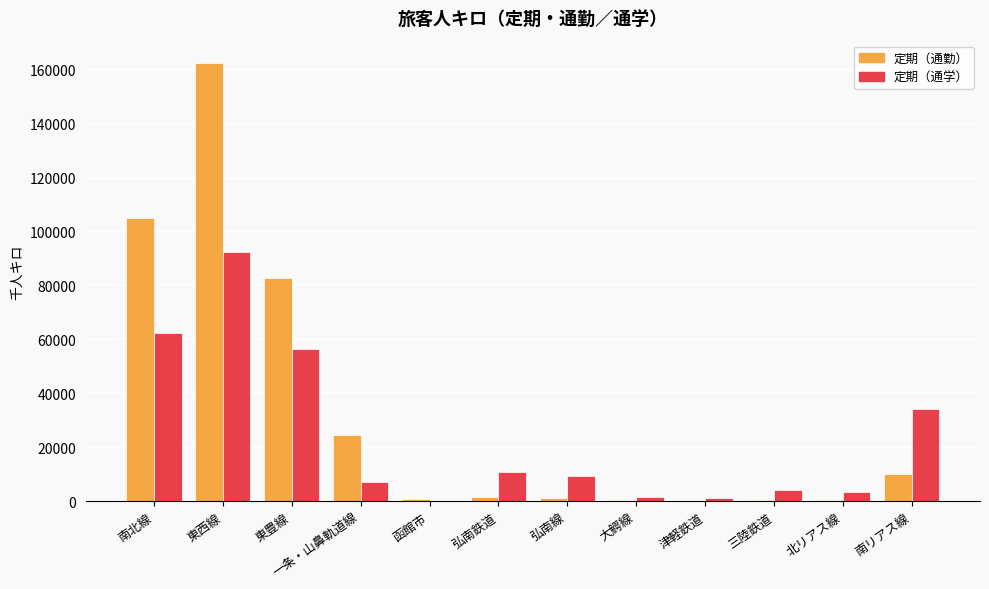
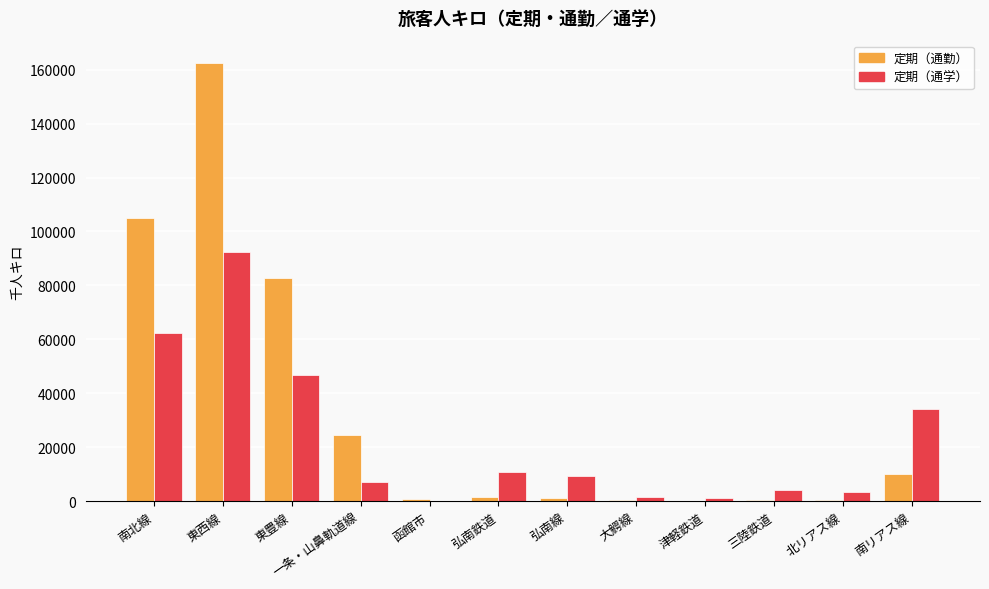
  {
    "定期（通勤）": {
      "南北線": 105000,
      "東西線": 163000,
      "東豊線": 83000,
      "一条・山鼻軌道線": 25000,
      "函館市": 1000,
      "弘南鉄道": 2000,
      "弘南線": 1000,
      "南リアス線": 10000
    },
    "定期（通学）": {
      "南北線": 62000,
      "東西線": 92000,
-     "東豊線": 56000,
+     "東豊線": 47000,
      "一条・山鼻軌道線": 7000,
      "弘南鉄道": 11000,
      "弘南線": 9000,
      "大鰐線": 1000,
      "津軽鉄道": 1000,
      "三陸鉄道": 4000,
      "北リアス線": 3000,
      "南リアス線": 34000
    }
  }
